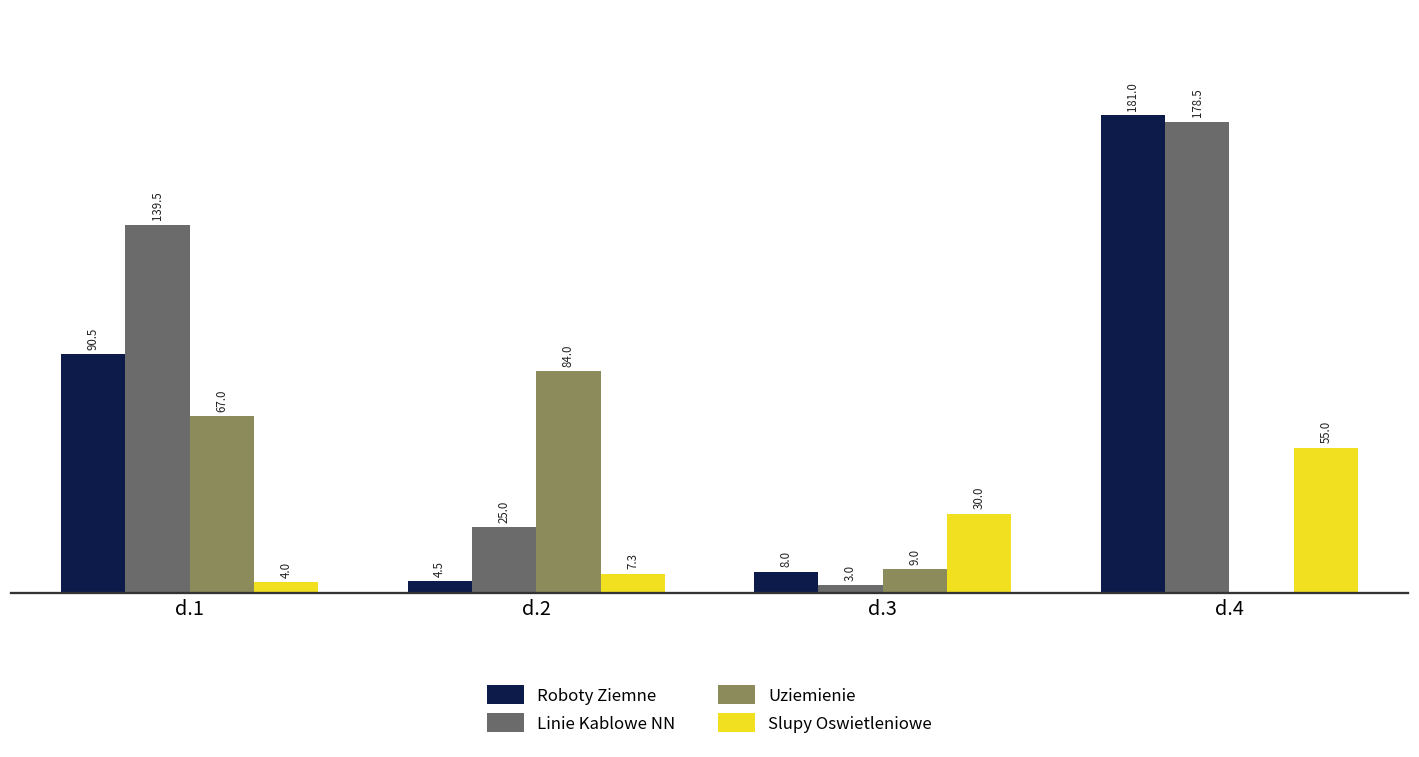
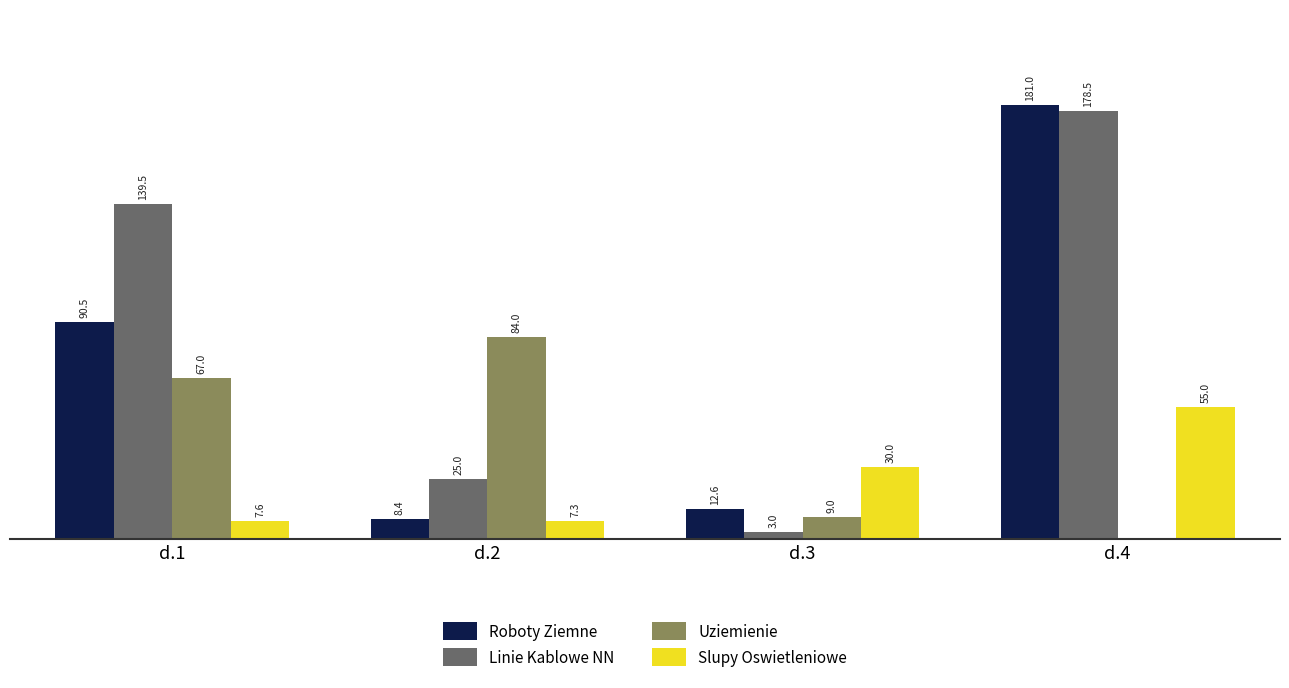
  {
    "Roboty Ziemne": {
      "d.1": 90.5,
-     "d.2": 4.5,
-     "d.3": 8.0,
+     "d.2": 8.4,
+     "d.3": 12.6,
      "d.4": 181.0
    },
    "Slupy Oswietleniowe": {
-     "d.1": 4.0,
+     "d.1": 7.6,
      "d.2": 7.3,
      "d.3": 30.0,
      "d.4": 55.0
    }
  }
